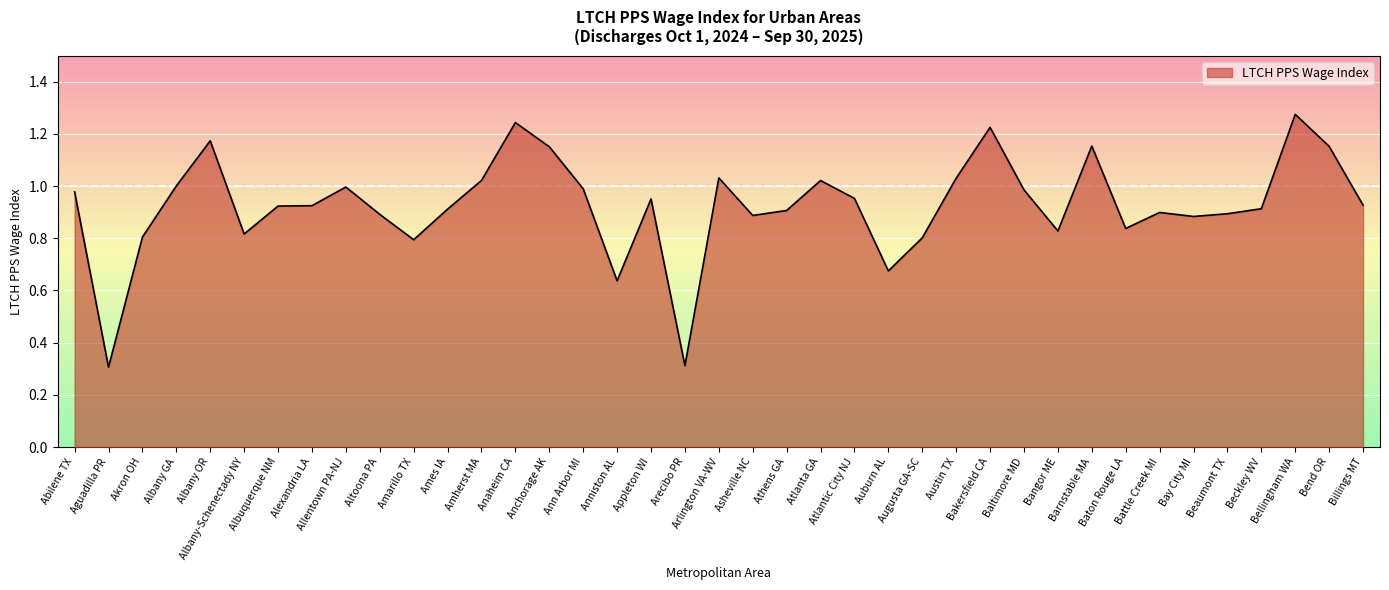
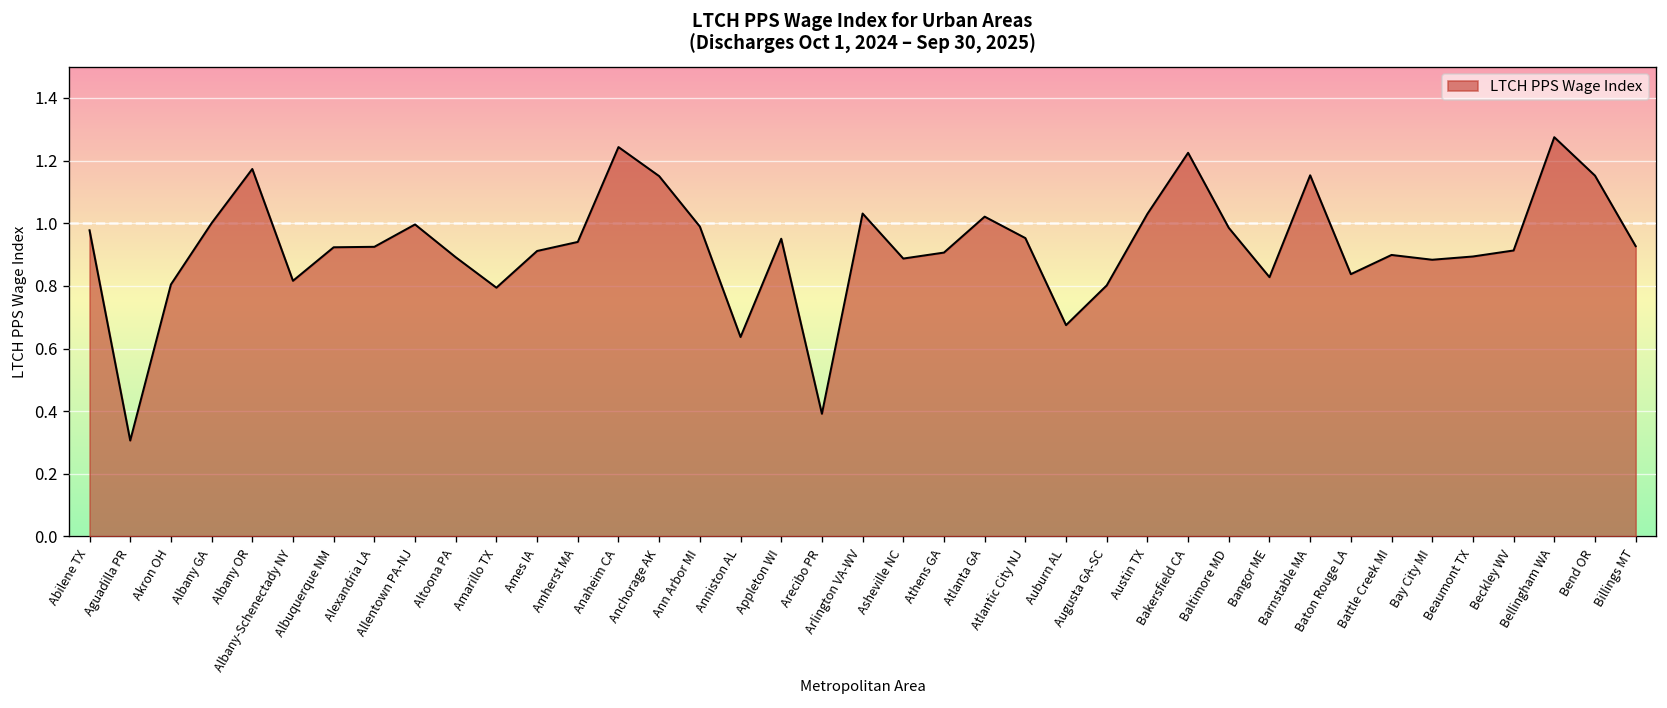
  {
    "Abilene TX": 0.98,
    "Aguadilla PR": 0.31,
    "Akron OH": 0.80,
    "Albany GA": 1.00,
    "Albany OR": 1.17,
    "Albany-Schenectady NY": 0.82,
    "Albuquerque NM": 0.92,
    "Alexandria LA": 0.92,
    "Allentown PA-NJ": 1.00,
    "Altoona PA": 0.89,
    "Amarillo TX": 0.79,
    "Ames IA": 0.91,
-   "Amherst MA": 1.02,
+   "Amherst MA": 0.94,
    "Anaheim CA": 1.24,
    "Anchorage AK": 1.15,
    "Ann Arbor MI": 0.99,
    "Anniston AL": 0.64,
    "Appleton WI": 0.95,
-   "Arecibo PR": 0.31,
+   "Arecibo PR": 0.39,
    "Arlington VA-WV": 1.03,
    "Asheville NC": 0.89,
    "Athens GA": 0.91,
    "Atlanta GA": 1.02,
    "Atlantic City NJ": 0.95,
    "Auburn AL": 0.67,
    "Augusta GA-SC": 0.80,
    "Austin TX": 1.03,
    "Bakersfield CA": 1.23,
    "Baltimore MD": 0.99,
    "Bangor ME": 0.83,
    "Barnstable MA": 1.15,
    "Baton Rouge LA": 0.84,
    "Battle Creek MI": 0.90,
    "Bay City MI": 0.88,
    "Beaumont TX": 0.89,
    "Beckley WV": 0.91,
    "Bellingham WA": 1.27,
    "Bend OR": 1.15,
    "Billings MT": 0.93
  }
